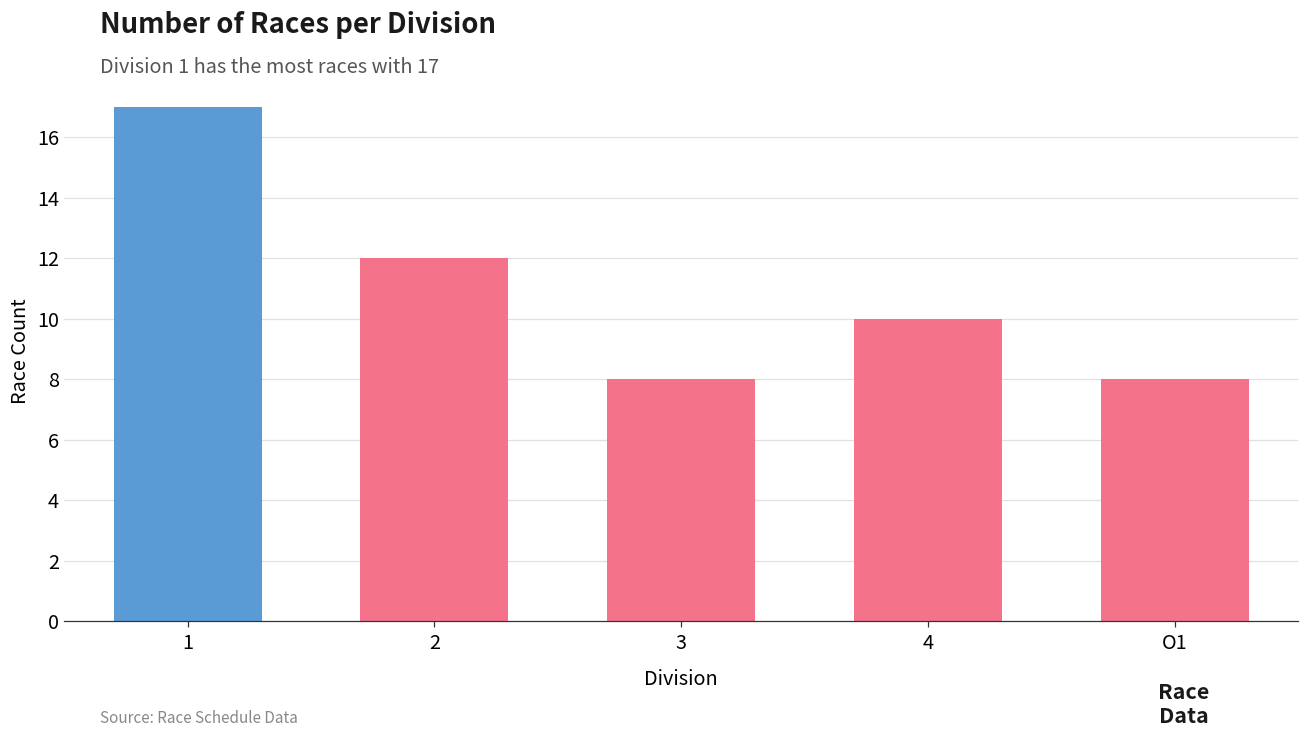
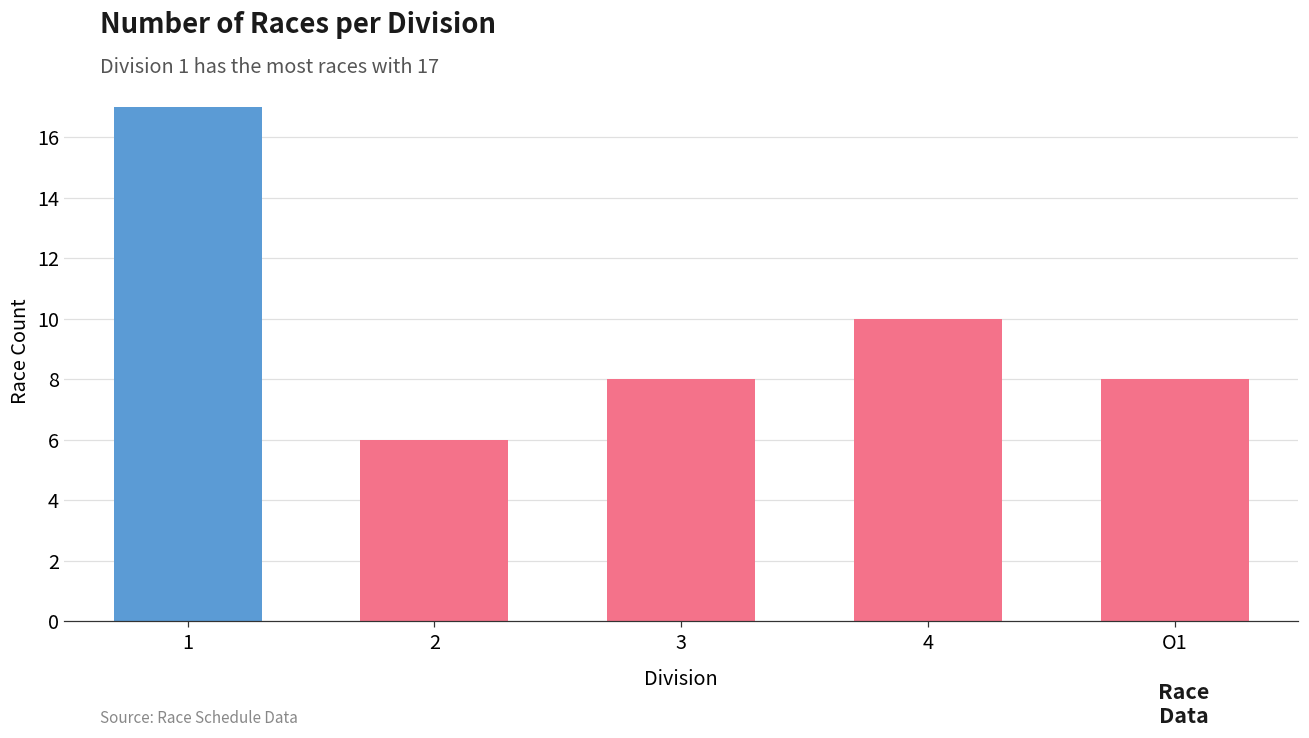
  {
    "1": 17,
-   "2": 12,
+   "2": 6,
    "3": 8,
    "4": 10,
    "O1": 8
  }
